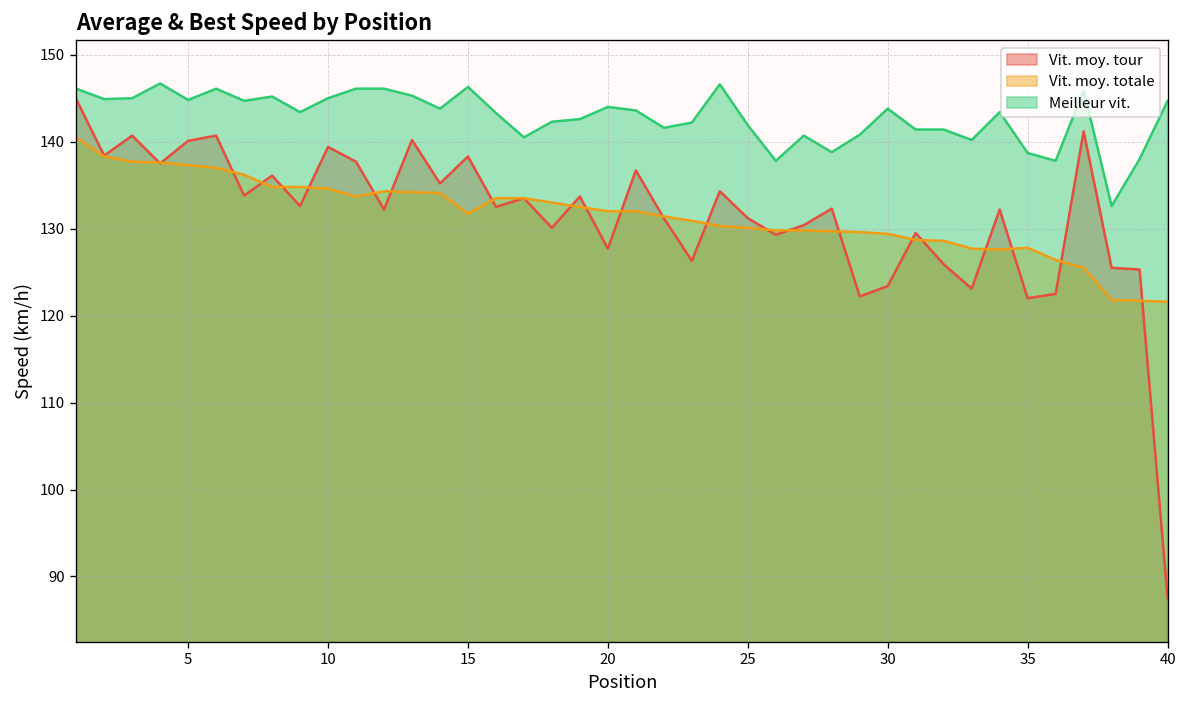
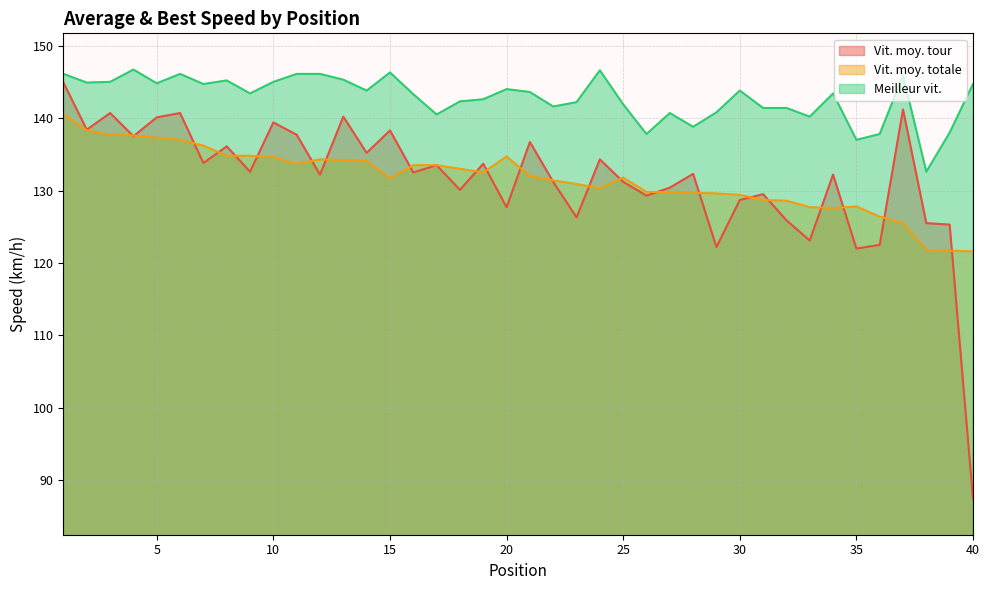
  {
    "Vit. moy. tour": {
      "5": 140,
      "10": 139,
      "15": 138,
      "20": 128,
      "25": 131,
-     "30": 123,
+     "30": 129,
      "35": 122,
      "40": 88
    },
    "Vit. moy. totale": {
      "5": 137,
      "10": 135,
      "15": 132,
-     "20": 132,
-     "25": 130,
+     "20": 135,
+     "25": 132,
      "30": 129,
      "35": 128,
      "40": 122
    },
    "Meilleur vit.": {
      "5": 145,
      "10": 145,
      "15": 146,
      "20": 144,
      "25": 142,
      "30": 144,
-     "35": 139,
+     "35": 137,
      "40": 145
    }
  }
